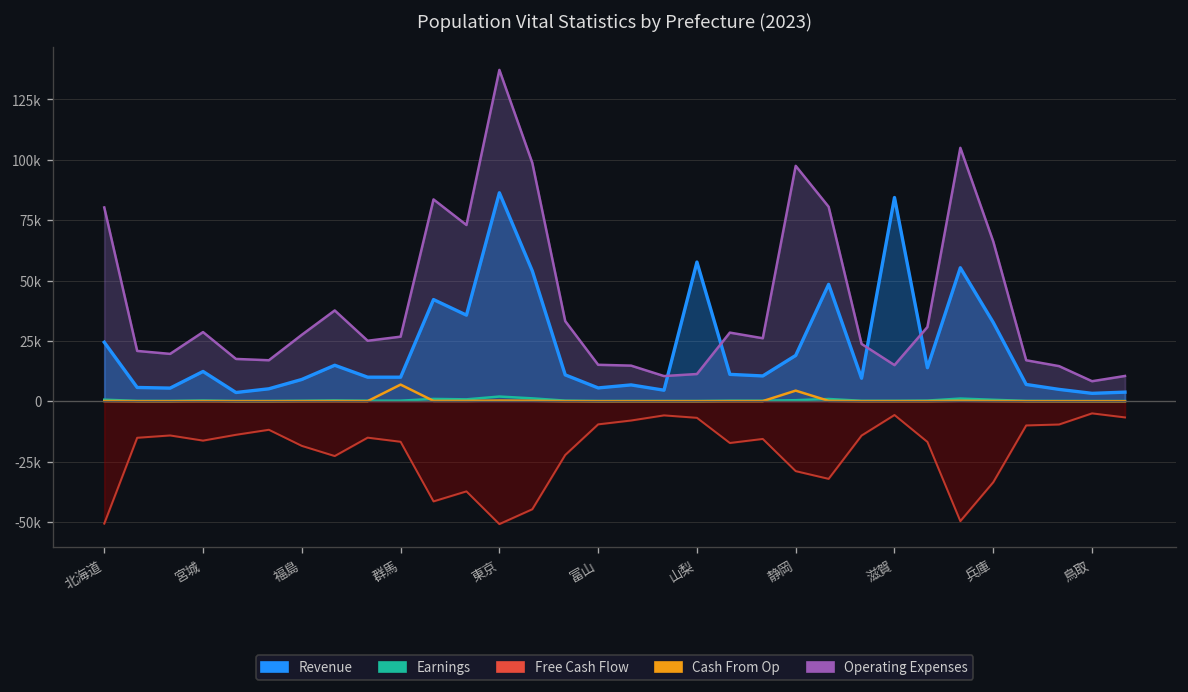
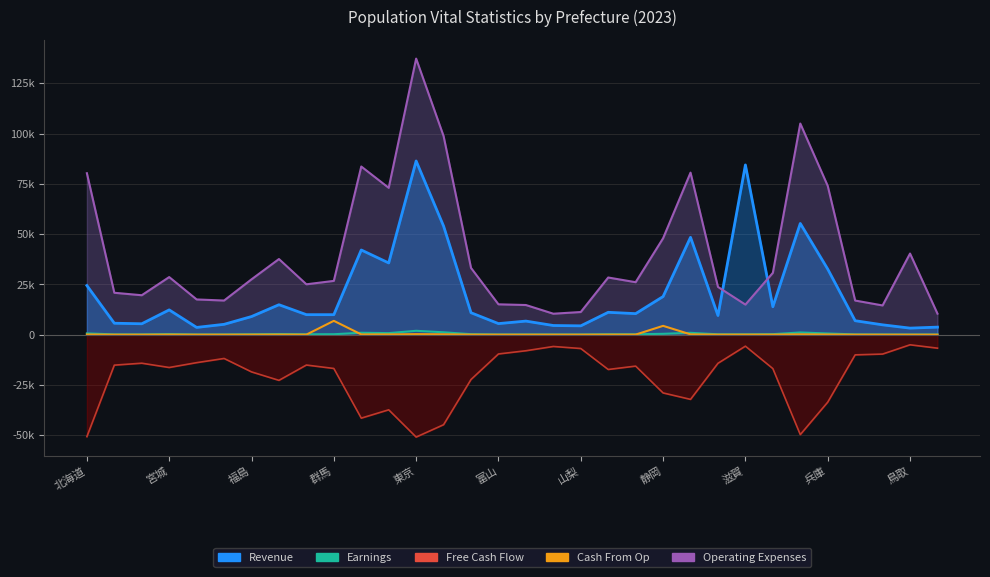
  {
    "Operating Expenses": {
      "北海道": 80000,
      "宮城": 29000,
      "福島": 28000,
      "群馬": 27000,
      "東京": 137000,
      "富山": 15000,
      "山梨": 11000,
-     "静岡": 98000,
+     "静岡": 48000,
      "滋賀": 15000,
-     "兵庫": 66000,
-     "鳥取": 8000
+     "兵庫": 74000,
+     "鳥取": 40000
    },
    "Revenue": {
      "北海道": 24000,
      "宮城": 12000,
      "福島": 9000,
      "群馬": 10000,
      "東京": 86000,
      "富山": 6000,
-     "山梨": 58000,
+     "山梨": 4000,
      "静岡": 19000,
      "滋賀": 84000,
      "兵庫": 33000,
      "鳥取": 3000
    },
    "Cash From Op": {
      "群馬": 7000,
      "静岡": 4000
    }
  }
